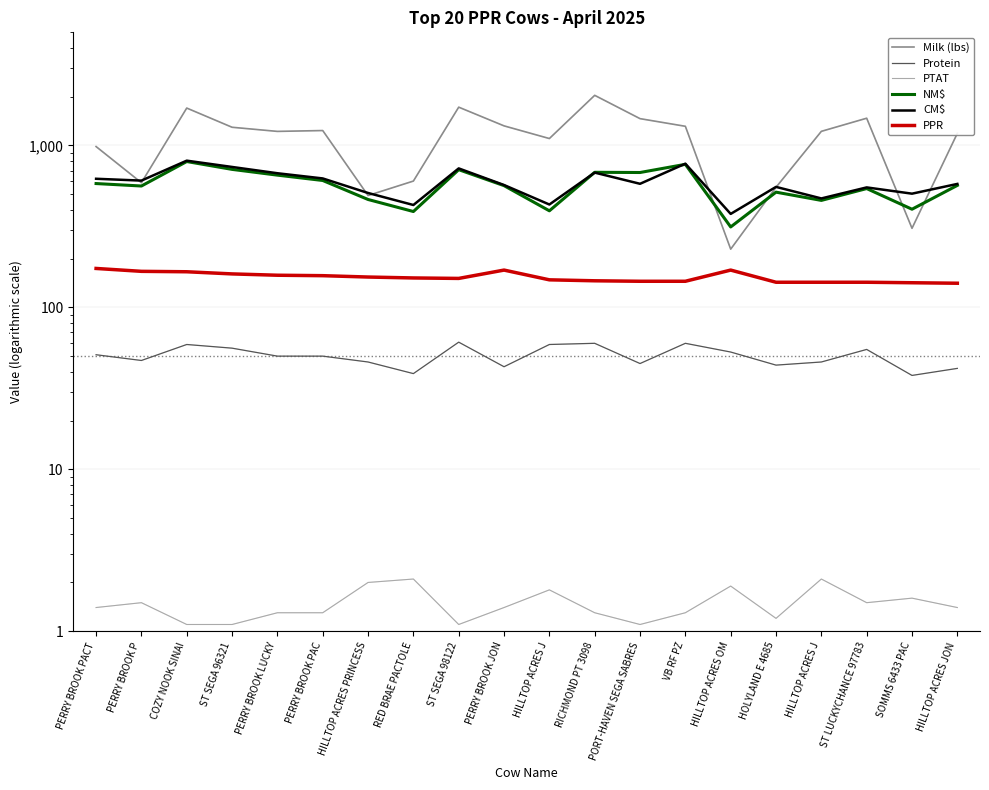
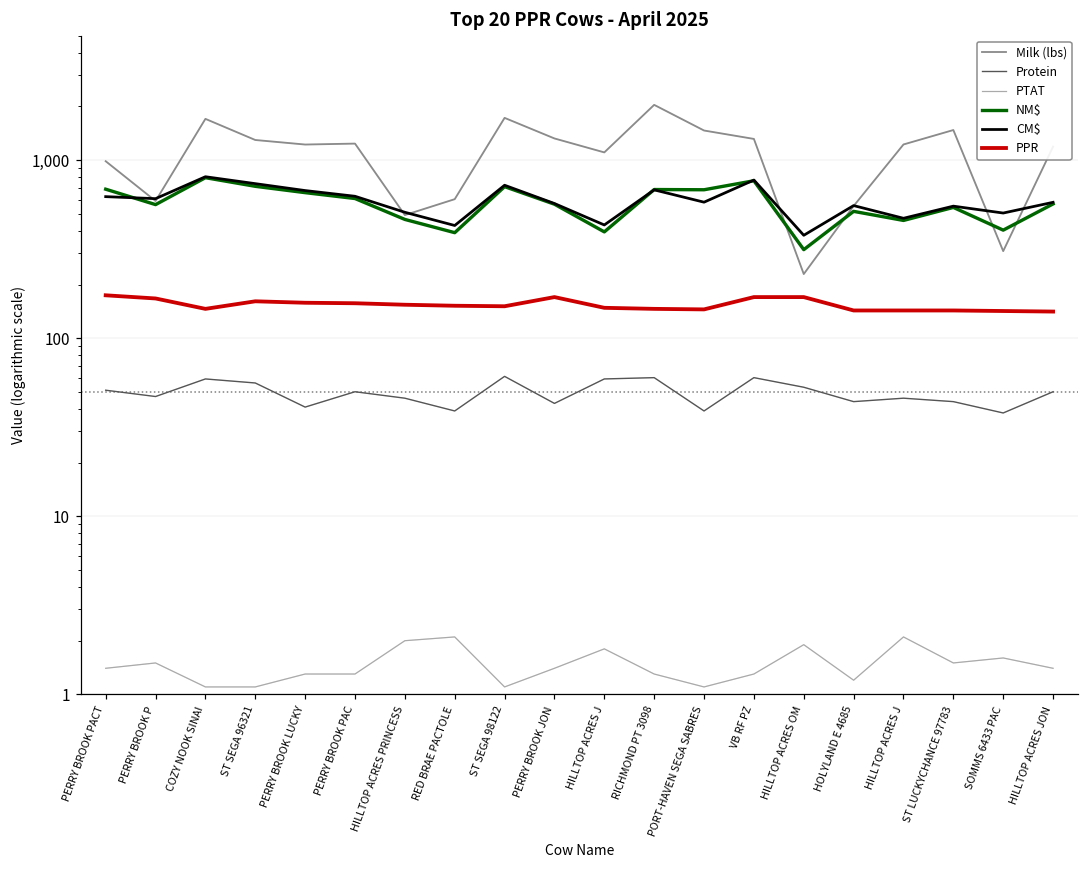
  {
    "Protein": {
      "PERRY BROOK PACT": 51,
      "PERRY BROOK P": 47,
      "COZY NOOK SINAI": 59,
      "ST SEGA 96321": 56,
-     "PERRY BROOK LUCKY": 50,
+     "PERRY BROOK LUCKY": 41,
      "PERRY BROOK PAC": 50,
      "HILLTOP ACRES PRINCESS": 46,
      "RED BRAE PACTOLE": 39,
      "ST SEGA 98122": 61,
      "PERRY BROOK JON": 43,
      "RICHMOND PT 3098": 60,
-     "PORT-HAVEN SEGA SABRES": 45,
+     "PORT-HAVEN SEGA SABRES": 39,
      "VB RF PZ": 60,
      "HILLTOP ACRES OM": 53,
      "HOLYLAND E 4685": 44,
-     "ST LUCKYCHANCE 97783": 55,
+     "ST LUCKYCHANCE 97783": 44,
      "SOMMS 6433 PAC": 38,
-     "HILLTOP ACRES JON": 42
+     "HILLTOP ACRES JON": 50
    },
    "NM$": {
-     "PERRY BROOK PACT": 580,
+     "PERRY BROOK PACT": 690,
      "PERRY BROOK P": 560,
      "HILLTOP ACRES PRINCESS": 460,
      "RED BRAE PACTOLE": 390,
      "PORT-HAVEN SEGA SABRES": 680,
      "HILLTOP ACRES OM": 310,
      "HOLYLAND E 4685": 520,
      "SOMMS 6433 PAC": 400
    },
    "CM$": {
      "PERRY BROOK PACT": 620,
      "RED BRAE PACTOLE": 430,
      "PORT-HAVEN SEGA SABRES": 580,
      "HILLTOP ACRES OM": 380,
      "SOMMS 6433 PAC": 500
    },
    "PPR": {
      "PERRY BROOK PACT": 170,
      "PERRY BROOK P": 170,
-     "COZY NOOK SINAI": 170,
+     "COZY NOOK SINAI": 150,
      "ST SEGA 96321": 160,
      "PERRY BROOK LUCKY": 160,
      "PERRY BROOK PAC": 160,
      "HILLTOP ACRES PRINCESS": 150,
      "RED BRAE PACTOLE": 150,
      "ST SEGA 98122": 150,
      "PERRY BROOK JON": 170,
      "RICHMOND PT 3098": 150,
      "PORT-HAVEN SEGA SABRES": 150,
-     "VB RF PZ": 150,
+     "VB RF PZ": 170,
      "HILLTOP ACRES OM": 170,
      "HOLYLAND E 4685": 140,
      "ST LUCKYCHANCE 97783": 140,
      "SOMMS 6433 PAC": 140,
      "HILLTOP ACRES JON": 140
    }
  }
